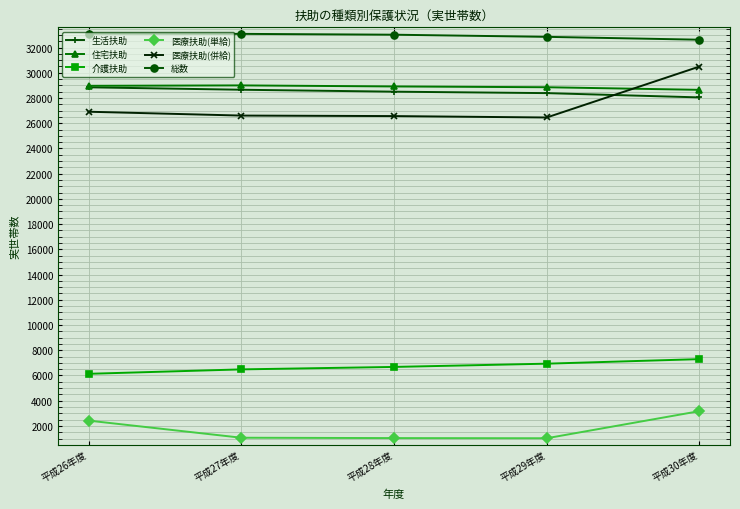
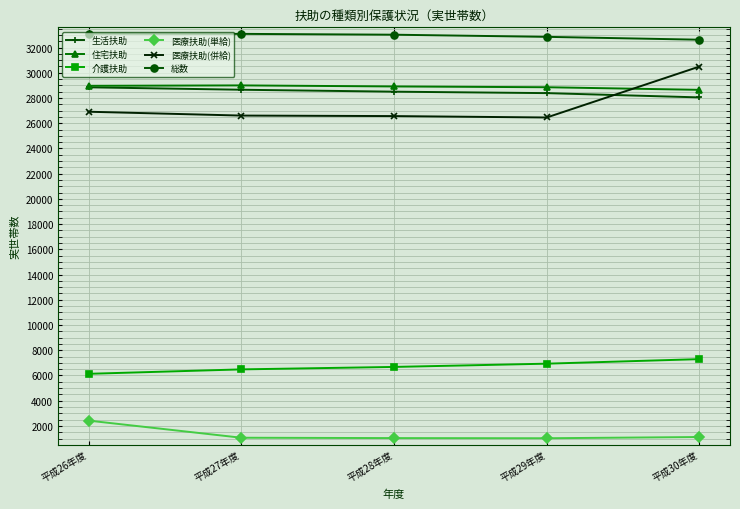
  {
    "医療扶助(単給)": {
      "平成26年度": 2400,
      "平成27年度": 1100,
      "平成28年度": 1000,
      "平成29年度": 1000,
-     "平成30年度": 3200
+     "平成30年度": 1100
    }
  }
